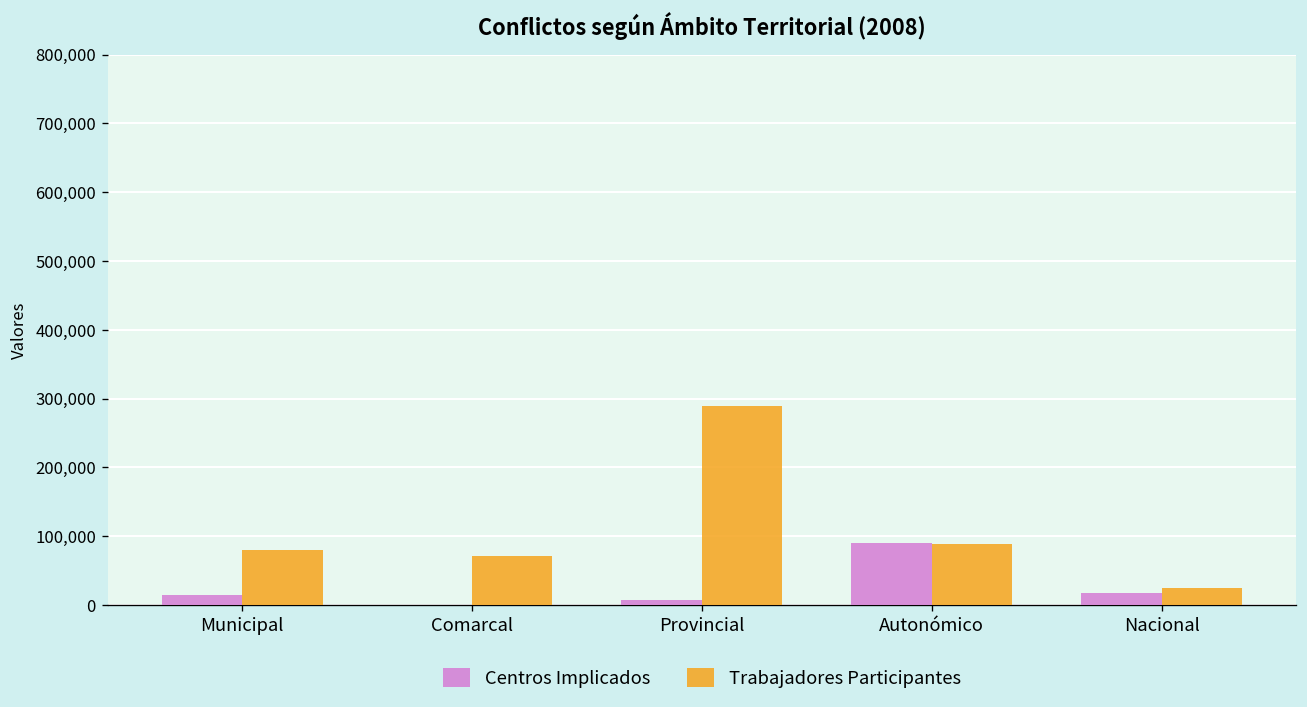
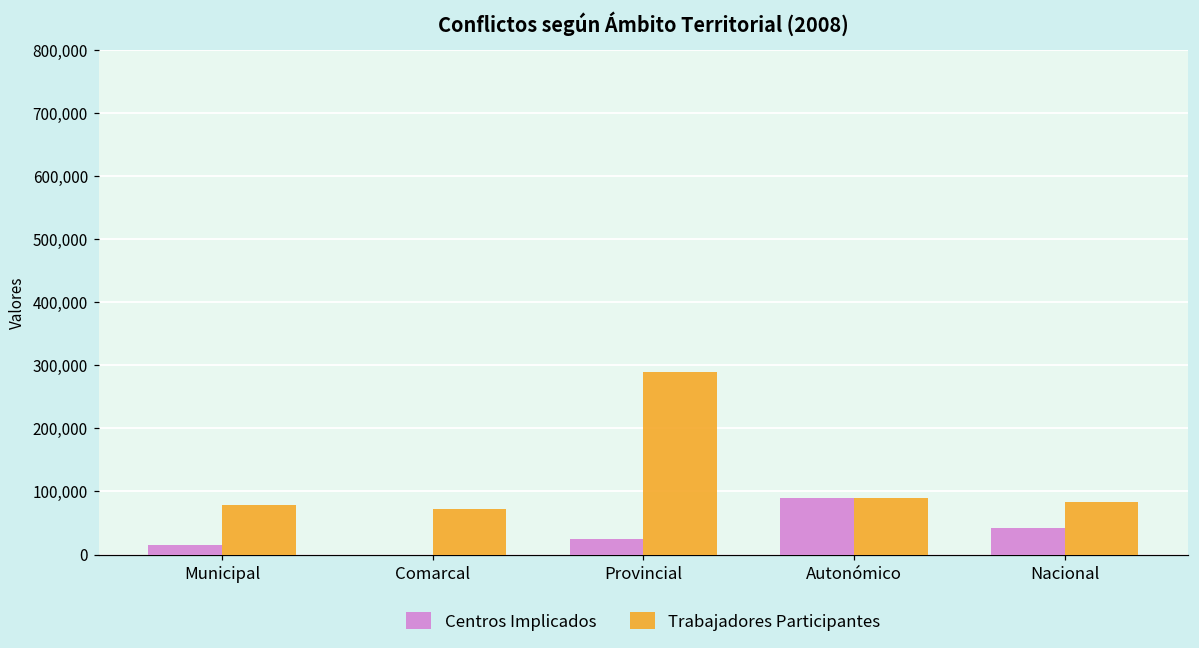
  {
    "Centros Implicados": {
      "Municipal": "10,000",
-     "Provincial": "10,000",
+     "Provincial": "20,000",
      "Autonómico": "90,000",
-     "Nacional": "20,000"
+     "Nacional": "40,000"
    },
    "Trabajadores Participantes": {
      "Municipal": "80,000",
      "Comarcal": "70,000",
      "Provincial": "290,000",
      "Autonómico": "90,000",
-     "Nacional": "30,000"
+     "Nacional": "80,000"
    }
  }
